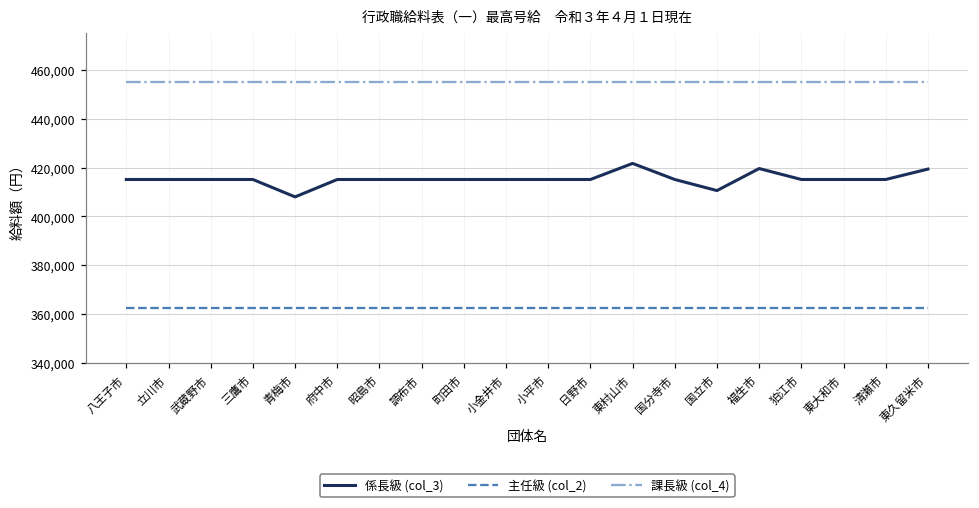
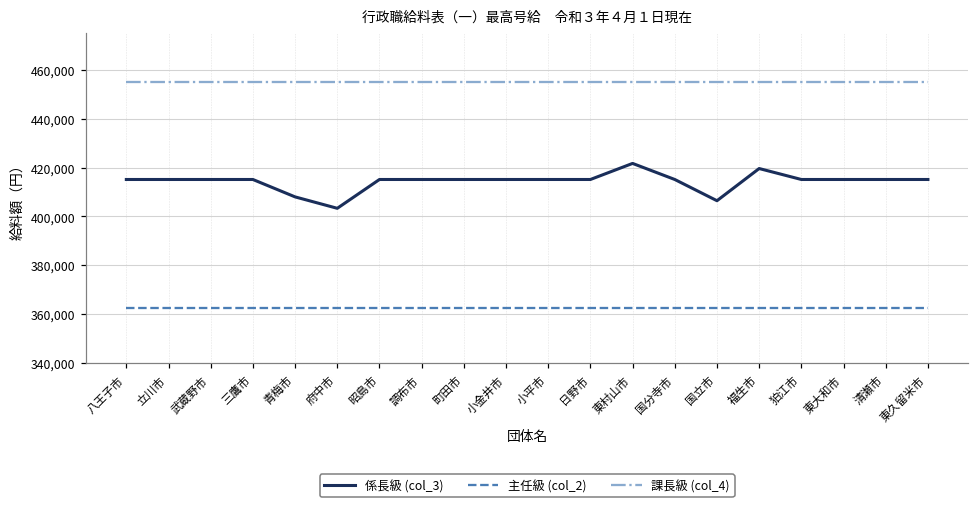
  {
    "係長級 (col_3)": {
      "八王子市": "415,000",
      "立川市": "415,000",
      "武蔵野市": "415,000",
      "三鷹市": "415,000",
      "青梅市": "408,000",
-     "府中市": "415,000",
+     "府中市": "403,000",
      "昭島市": "415,000",
      "調布市": "415,000",
      "町田市": "415,000",
      "小金井市": "415,000",
      "小平市": "415,000",
      "日野市": "415,000",
      "東村山市": "422,000",
      "国分寺市": "415,000",
-     "国立市": "411,000",
+     "国立市": "406,000",
      "福生市": "420,000",
      "狛江市": "415,000",
      "東大和市": "415,000",
      "清瀬市": "415,000",
-     "東久留米市": "419,000"
+     "東久留米市": "415,000"
    },
    "主任級 (col_2)": {
      "八王子市": "363,000",
      "立川市": "363,000",
      "武蔵野市": "363,000",
      "三鷹市": "363,000",
      "青梅市": "363,000",
      "府中市": "363,000",
      "昭島市": "363,000",
      "調布市": "363,000",
      "町田市": "363,000",
      "小金井市": "363,000",
      "小平市": "363,000",
      "日野市": "363,000",
      "東村山市": "363,000",
      "国分寺市": "363,000",
      "国立市": "363,000",
      "福生市": "363,000",
      "狛江市": "363,000",
      "東大和市": "363,000",
      "清瀬市": "363,000",
      "東久留米市": "363,000"
    },
    "課長級 (col_4)": {
      "八王子市": "455,000",
      "立川市": "455,000",
      "武蔵野市": "455,000",
      "三鷹市": "455,000",
      "青梅市": "455,000",
      "府中市": "455,000",
      "昭島市": "455,000",
      "調布市": "455,000",
      "町田市": "455,000",
      "小金井市": "455,000",
      "小平市": "455,000",
      "日野市": "455,000",
      "東村山市": "455,000",
      "国分寺市": "455,000",
      "国立市": "455,000",
      "福生市": "455,000",
      "狛江市": "455,000",
      "東大和市": "455,000",
      "清瀬市": "455,000",
      "東久留米市": "455,000"
    }
  }
